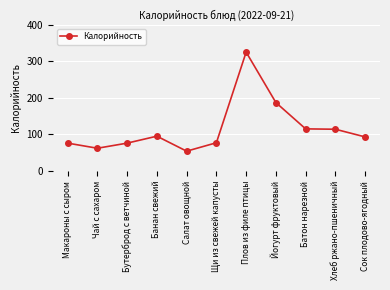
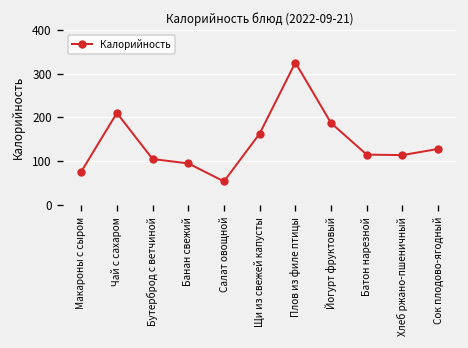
  {
    "Макароны с сыром": 80,
-   "Чай с сахаром": 60,
-   "Бутерброд с ветчиной": 80,
+   "Чай с сахаром": 210,
+   "Бутерброд с ветчиной": 110,
    "Банан свежий": 100,
    "Салат овощной": 50,
-   "Щи из свежей капусты": 80,
+   "Щи из свежей капусты": 160,
    "Плов из филе птицы": 330,
    "Йогурт фруктовый": 190,
    "Батон нарезной": 120,
    "Хлеб ржано-пшеничный": 110,
-   "Сок плодово-ягодный": 90
+   "Сок плодово-ягодный": 130
  }
